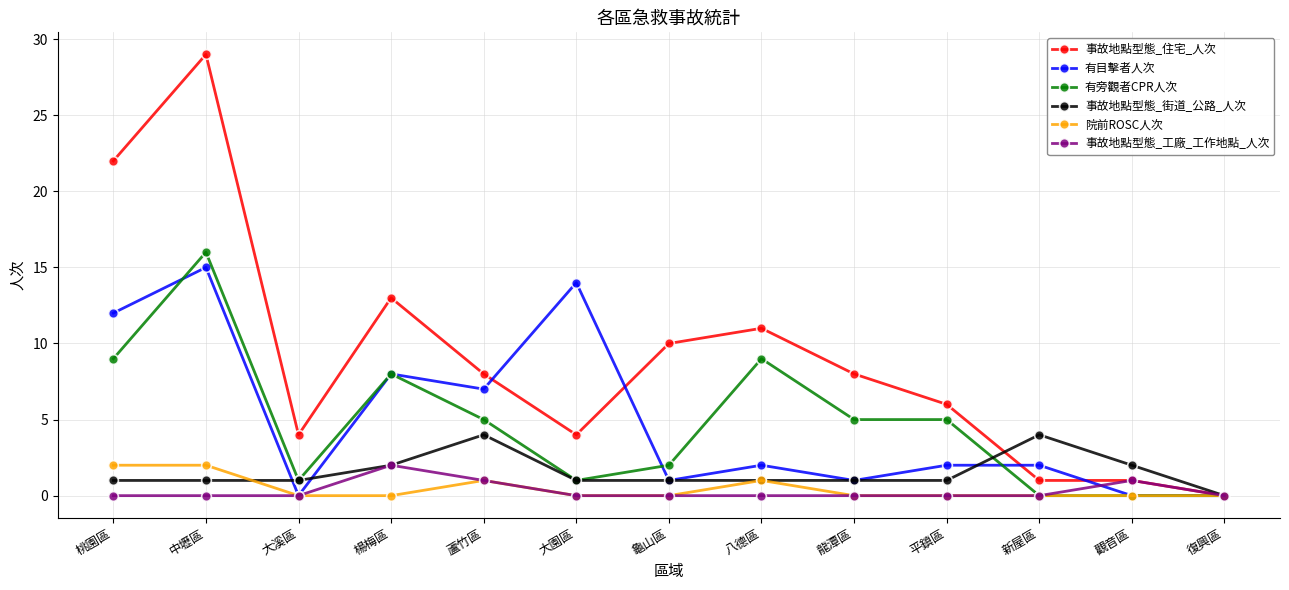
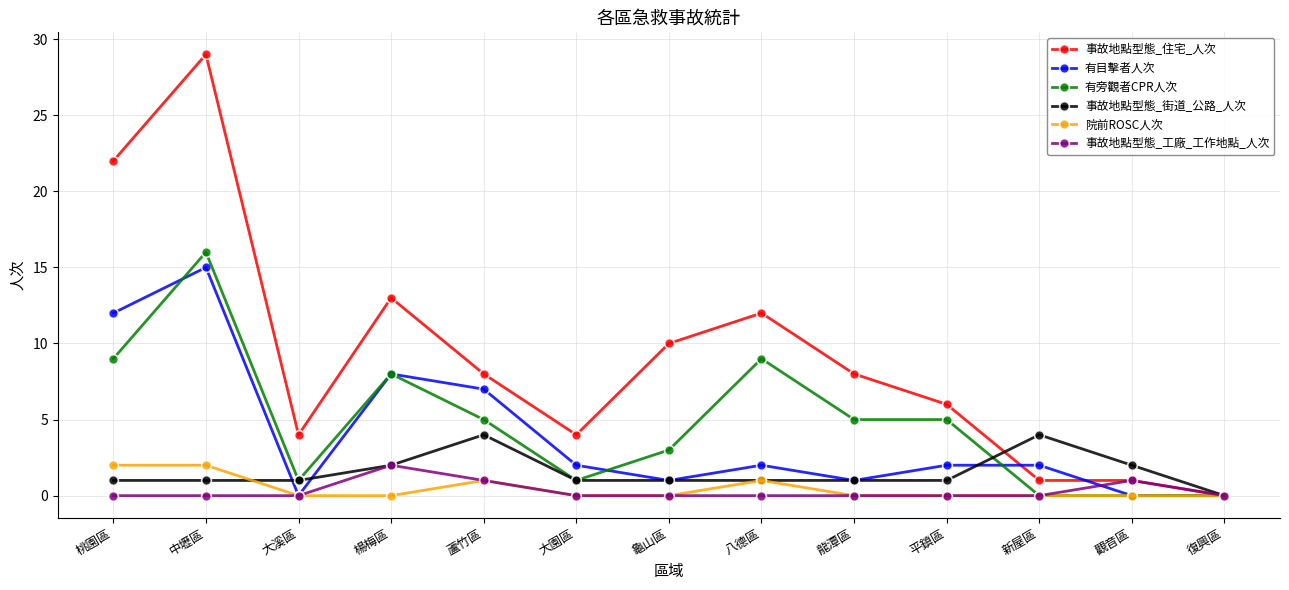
  {
    "事故地點型態_住宅_人次": {
      "桃園區": 22,
      "中壢區": 29,
      "大溪區": 4,
      "楊梅區": 13,
      "蘆竹區": 8,
      "大園區": 4,
      "龜山區": 10,
-     "八德區": 11,
+     "八德區": 12,
      "龍潭區": 8,
      "平鎮區": 6,
      "新屋區": 1
    },
    "有目擊者人次": {
      "桃園區": 12,
      "中壢區": 15,
      "蘆竹區": 7,
-     "大園區": 14,
+     "大園區": 2,
      "八德區": 2,
      "平鎮區": 2,
      "新屋區": 2
    },
    "有旁觀者CPR人次": {
      "桃園區": 9,
      "中壢區": 16,
      "蘆竹區": 5,
-     "龜山區": 2,
+     "龜山區": 3,
      "八德區": 9,
      "龍潭區": 5,
      "平鎮區": 5
    },
    "事故地點型態_街道_公路_人次": {
      "桃園區": 1,
      "中壢區": 1,
      "蘆竹區": 4,
      "平鎮區": 1,
      "新屋區": 4,
      "觀音區": 2
    },
    "院前ROSC人次": {
      "桃園區": 2,
      "中壢區": 2,
      "楊梅區": 0
    },
    "事故地點型態_工廠_工作地點_人次": {
      "桃園區": 0,
      "中壢區": 0,
      "八德區": 0
    }
  }
